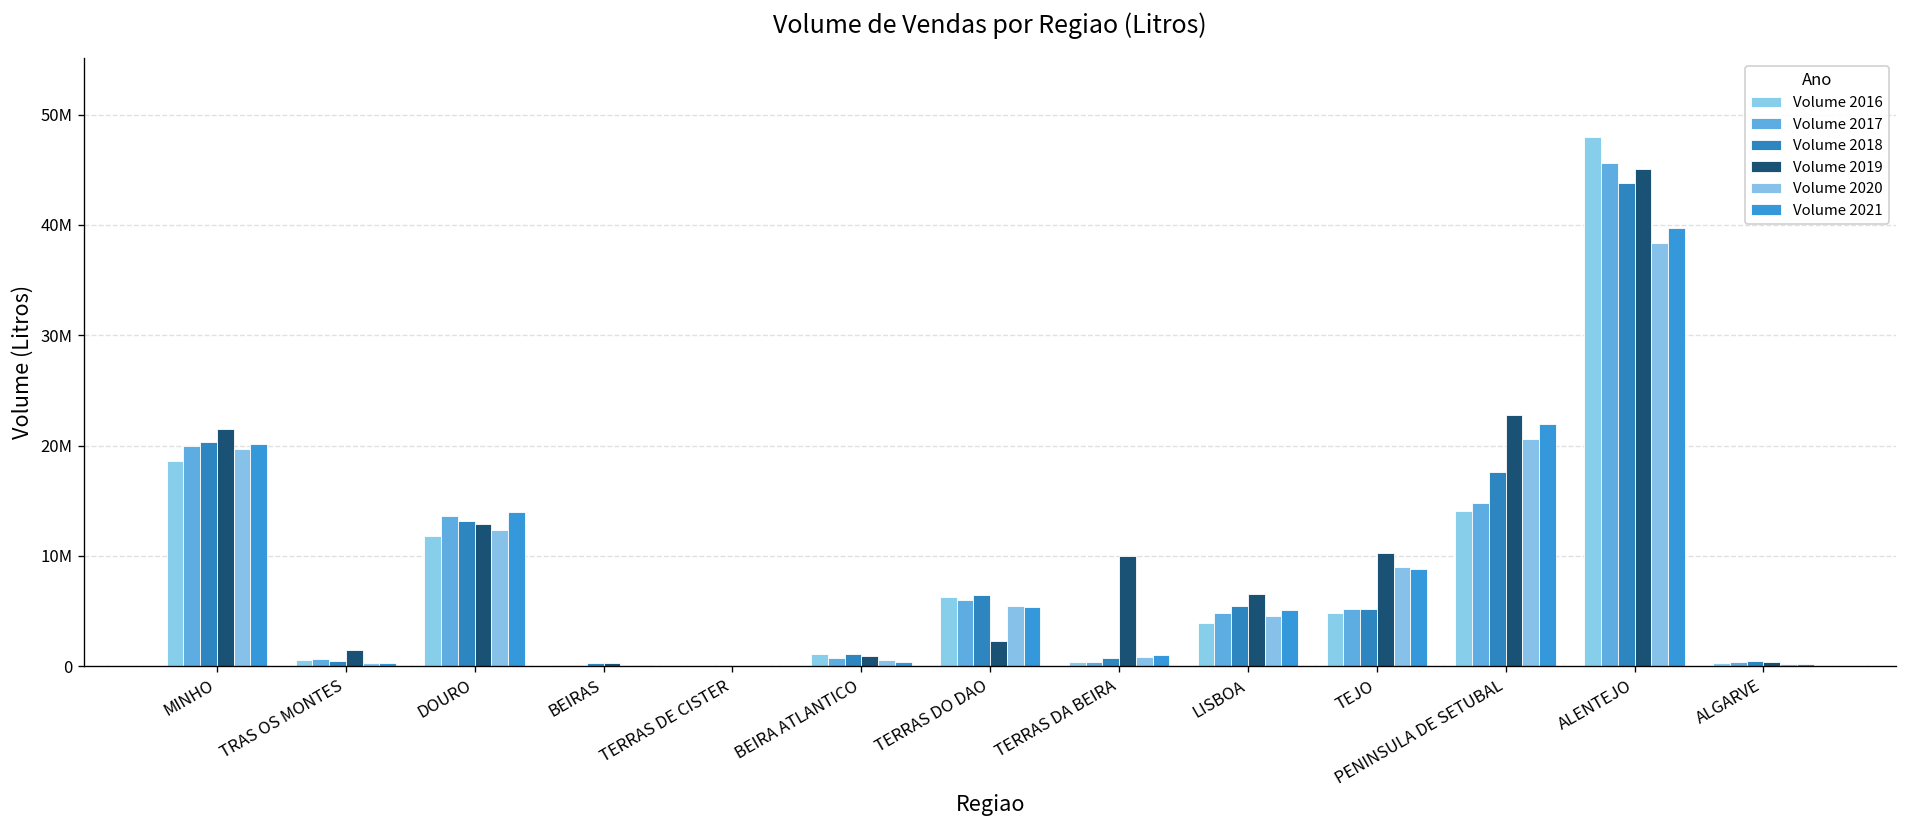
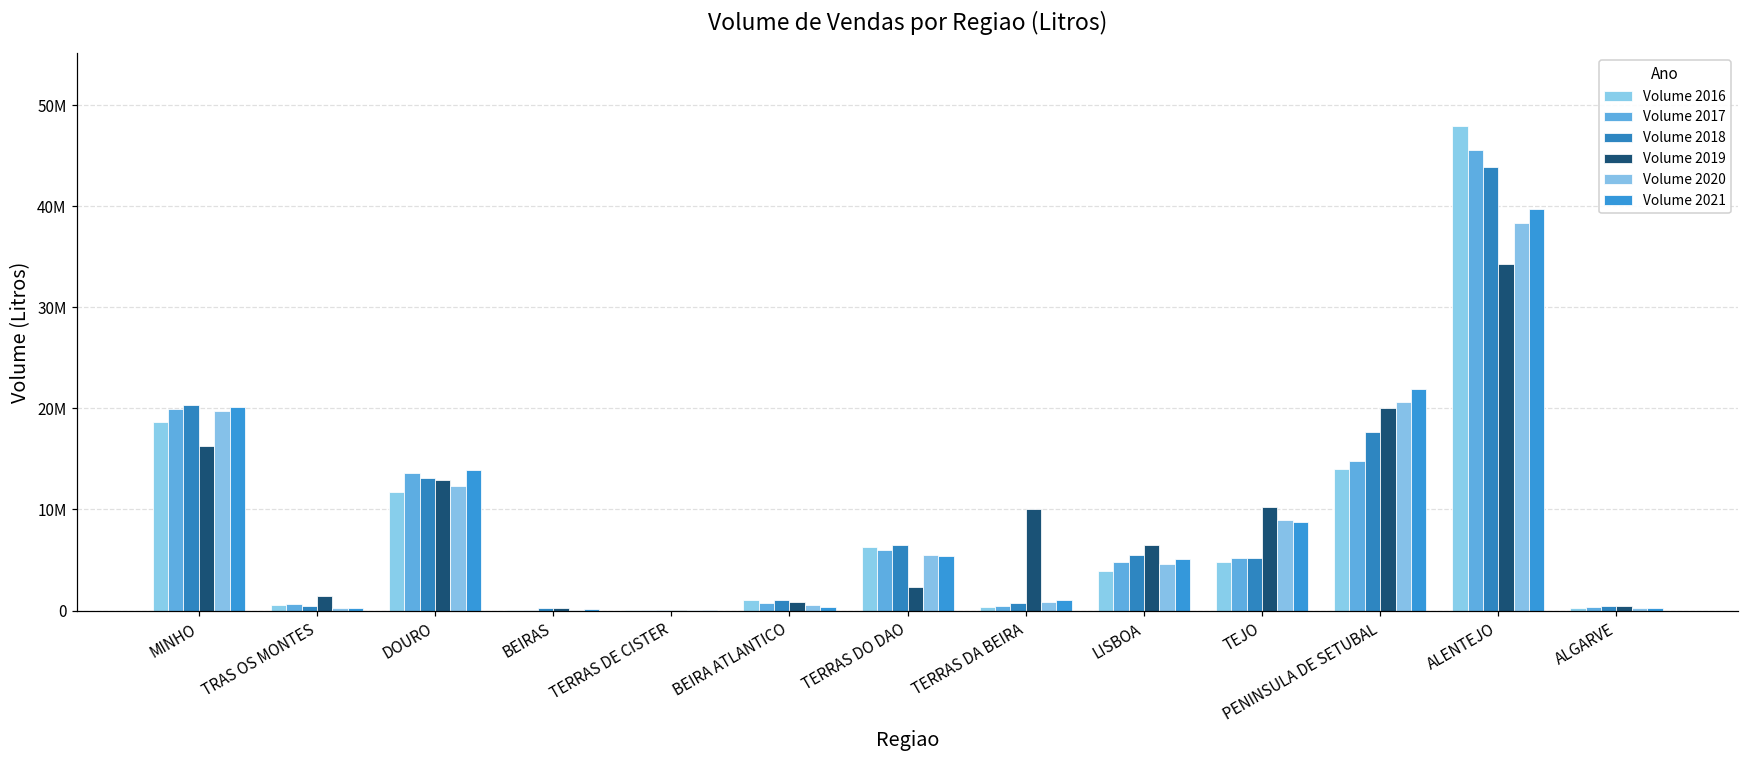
  {
    "Volume 2019": {
-     "MINHO": 21000000,
+     "MINHO": 16000000,
      "TRAS OS MONTES": 1000000,
      "DOURO": 13000000,
      "BEIRAS": 0,
      "BEIRA ATLANTICO": 1000000,
      "TERRAS DO DAO": 2000000,
      "TERRAS DA BEIRA": 10000000,
      "LISBOA": 6000000,
      "TEJO": 10000000,
-     "PENINSULA DE SETUBAL": 23000000,
-     "ALENTEJO": 45000000,
+     "PENINSULA DE SETUBAL": 20000000,
+     "ALENTEJO": 34000000,
      "ALGARVE": 0
    }
  }
